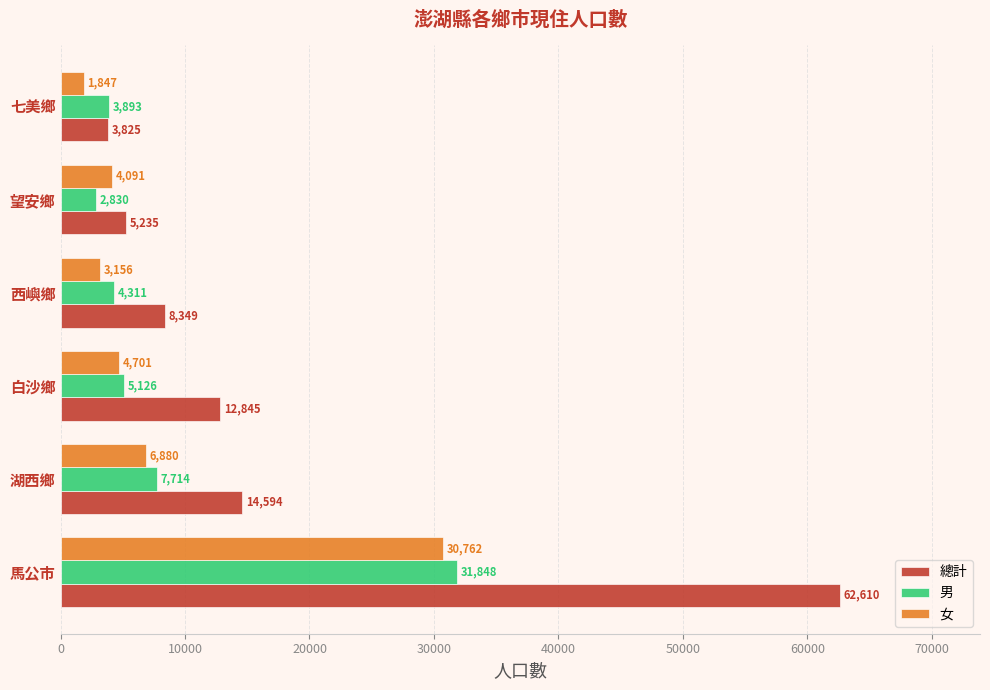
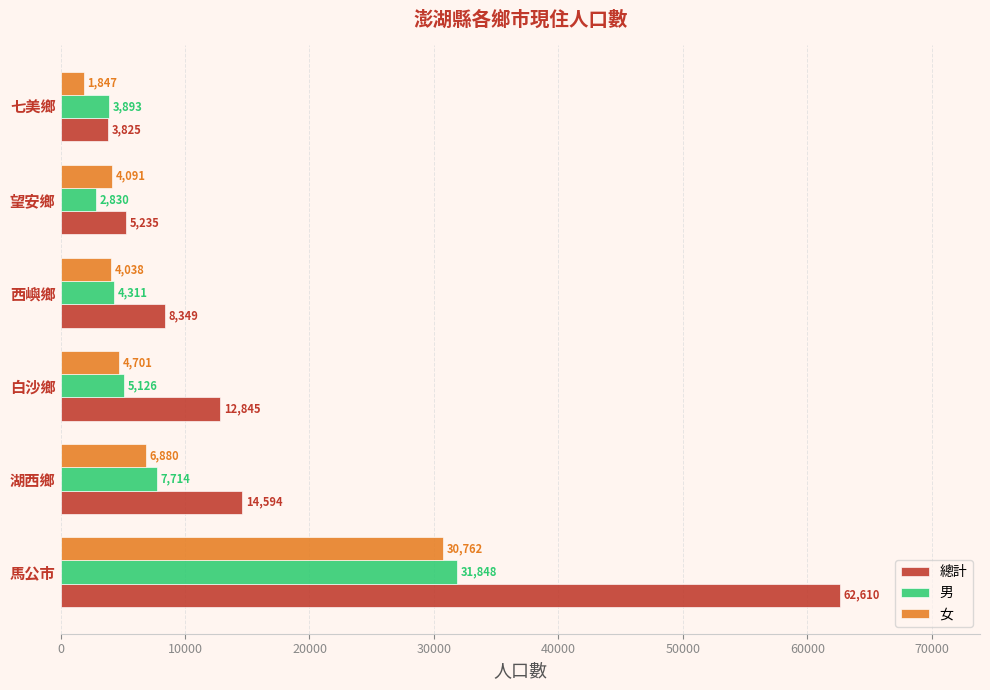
  {
    "總計": {
      "七美鄉": "3,825",
      "望安鄉": "5,235",
      "西嶼鄉": "8,349",
      "白沙鄉": "12,845",
      "湖西鄉": "14,594",
      "馬公市": "62,610"
    },
    "男": {
      "七美鄉": "3,893",
      "望安鄉": "2,830",
      "西嶼鄉": "4,311",
      "白沙鄉": "5,126",
      "湖西鄉": "7,714",
      "馬公市": "31,848"
    },
    "女": {
      "七美鄉": "1,847",
      "望安鄉": "4,091",
-     "西嶼鄉": "3,156",
+     "西嶼鄉": "4,038",
      "白沙鄉": "4,701",
      "湖西鄉": "6,880",
      "馬公市": "30,762"
    }
  }
